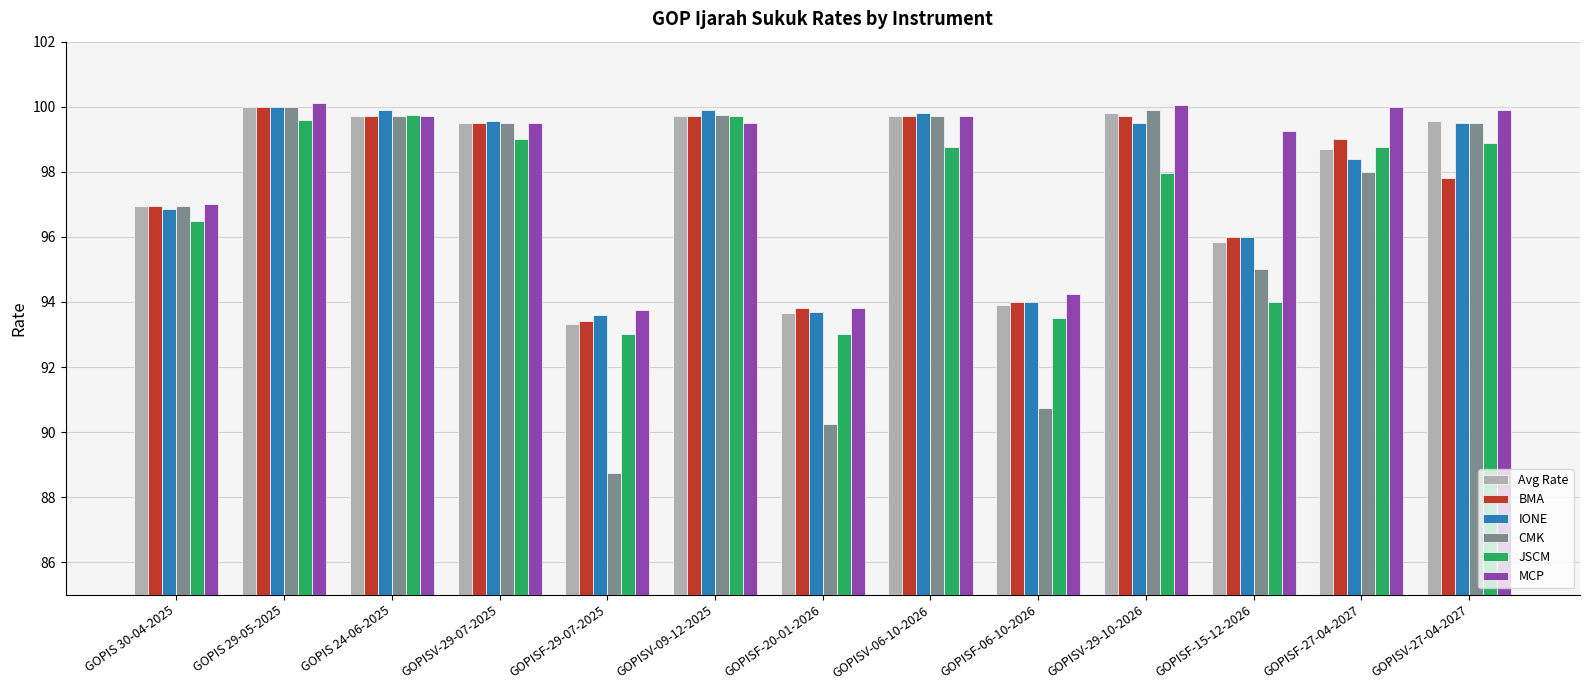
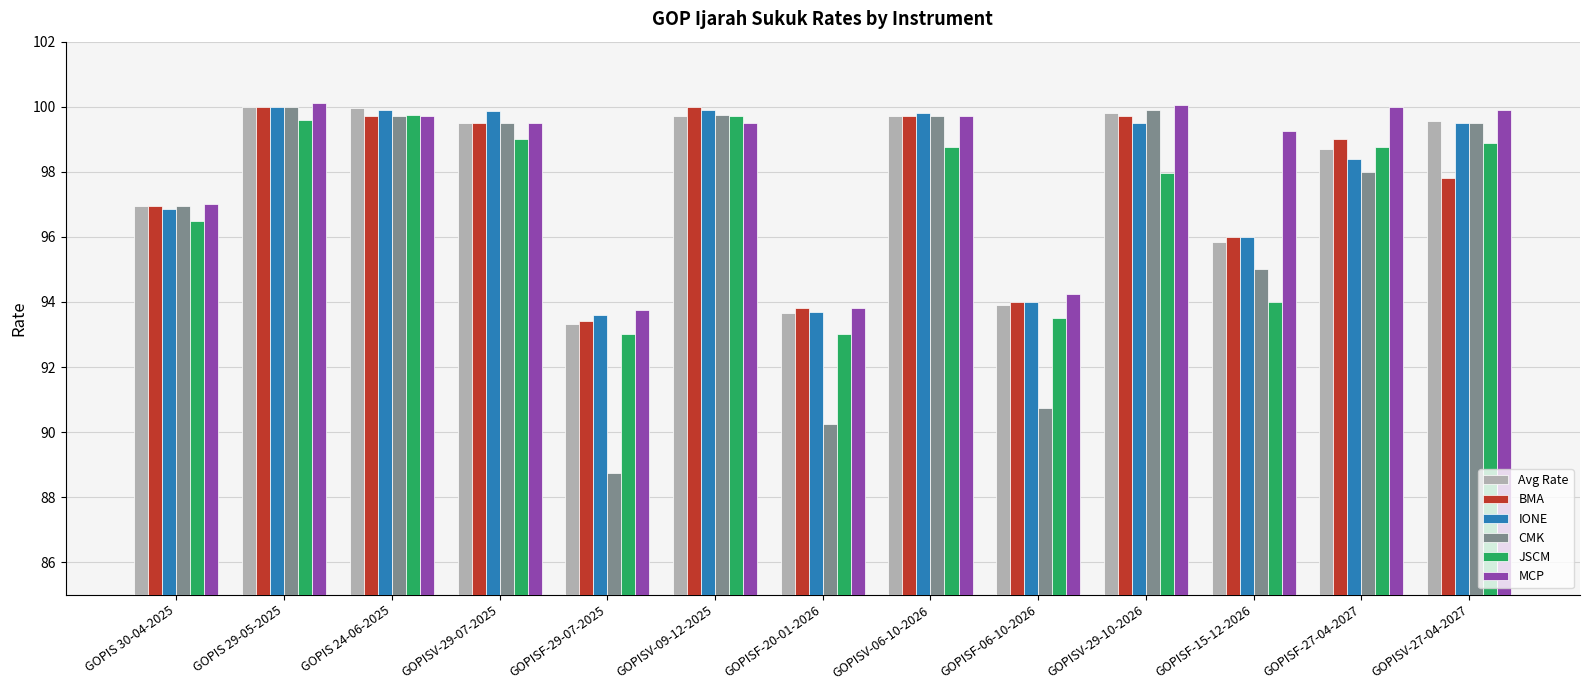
  {
    "Avg Rate": {
      "GOPIS 30-04-2025": 96.9,
      "GOPIS 29-05-2025": 100.0,
-     "GOPIS 24-06-2025": 99.7,
+     "GOPIS 24-06-2025": 100.0,
      "GOPISV-29-07-2025": 99.5,
      "GOPISF-29-07-2025": 93.3,
      "GOPISV-09-12-2025": 99.7,
      "GOPISF-20-01-2026": 93.7,
      "GOPISV-06-10-2026": 99.7,
      "GOPISF-06-10-2026": 93.9,
      "GOPISV-29-10-2026": 99.8,
      "GOPISF-15-12-2026": 95.8,
      "GOPISF-27-04-2027": 98.7,
      "GOPISV-27-04-2027": 99.6
    },
    "BMA": {
      "GOPIS 30-04-2025": 97.0,
      "GOPIS 29-05-2025": 100.0,
      "GOPIS 24-06-2025": 99.7,
      "GOPISV-29-07-2025": 99.5,
      "GOPISF-29-07-2025": 93.4,
-     "GOPISV-09-12-2025": 99.7,
+     "GOPISV-09-12-2025": 100.0,
      "GOPISF-20-01-2026": 93.8,
      "GOPISV-06-10-2026": 99.7,
      "GOPISF-06-10-2026": 94.0,
      "GOPISV-29-10-2026": 99.7,
      "GOPISF-15-12-2026": 96.0,
      "GOPISF-27-04-2027": 99.0,
      "GOPISV-27-04-2027": 97.8
    },
    "IONE": {
      "GOPIS 30-04-2025": 96.9,
      "GOPIS 29-05-2025": 100.0,
      "GOPIS 24-06-2025": 99.9,
-     "GOPISV-29-07-2025": 99.6,
+     "GOPISV-29-07-2025": 99.9,
      "GOPISF-29-07-2025": 93.6,
      "GOPISV-09-12-2025": 99.9,
      "GOPISF-20-01-2026": 93.7,
      "GOPISV-06-10-2026": 99.8,
      "GOPISF-06-10-2026": 94.0,
      "GOPISV-29-10-2026": 99.5,
      "GOPISF-15-12-2026": 96.0,
      "GOPISF-27-04-2027": 98.4,
      "GOPISV-27-04-2027": 99.5
    },
    "CMK": {
      "GOPIS 30-04-2025": 97.0,
      "GOPIS 29-05-2025": 100.0,
      "GOPIS 24-06-2025": 99.7,
      "GOPISV-29-07-2025": 99.5,
      "GOPISF-29-07-2025": 88.8,
      "GOPISV-09-12-2025": 99.8,
      "GOPISF-20-01-2026": 90.3,
      "GOPISV-06-10-2026": 99.7,
      "GOPISF-06-10-2026": 90.8,
      "GOPISV-29-10-2026": 99.9,
      "GOPISF-15-12-2026": 95.0,
      "GOPISF-27-04-2027": 98.0,
      "GOPISV-27-04-2027": 99.5
    },
    "JSCM": {
      "GOPIS 30-04-2025": 96.5,
      "GOPIS 29-05-2025": 99.6,
      "GOPIS 24-06-2025": 99.8,
      "GOPISV-29-07-2025": 99.0,
      "GOPISF-29-07-2025": 93.0,
      "GOPISV-09-12-2025": 99.7,
      "GOPISF-20-01-2026": 93.0,
      "GOPISV-06-10-2026": 98.8,
      "GOPISF-06-10-2026": 93.5,
      "GOPISV-29-10-2026": 98.0,
      "GOPISF-15-12-2026": 94.0,
      "GOPISF-27-04-2027": 98.8,
      "GOPISV-27-04-2027": 98.9
    },
    "MCP": {
      "GOPIS 30-04-2025": 97.0,
      "GOPIS 29-05-2025": 100.1,
      "GOPIS 24-06-2025": 99.7,
      "GOPISV-29-07-2025": 99.5,
      "GOPISF-29-07-2025": 93.8,
      "GOPISV-09-12-2025": 99.5,
      "GOPISF-20-01-2026": 93.8,
      "GOPISV-06-10-2026": 99.7,
      "GOPISF-06-10-2026": 94.3,
      "GOPISV-29-10-2026": 100.1,
      "GOPISF-15-12-2026": 99.3,
      "GOPISF-27-04-2027": 100.0,
      "GOPISV-27-04-2027": 99.9
    }
  }
